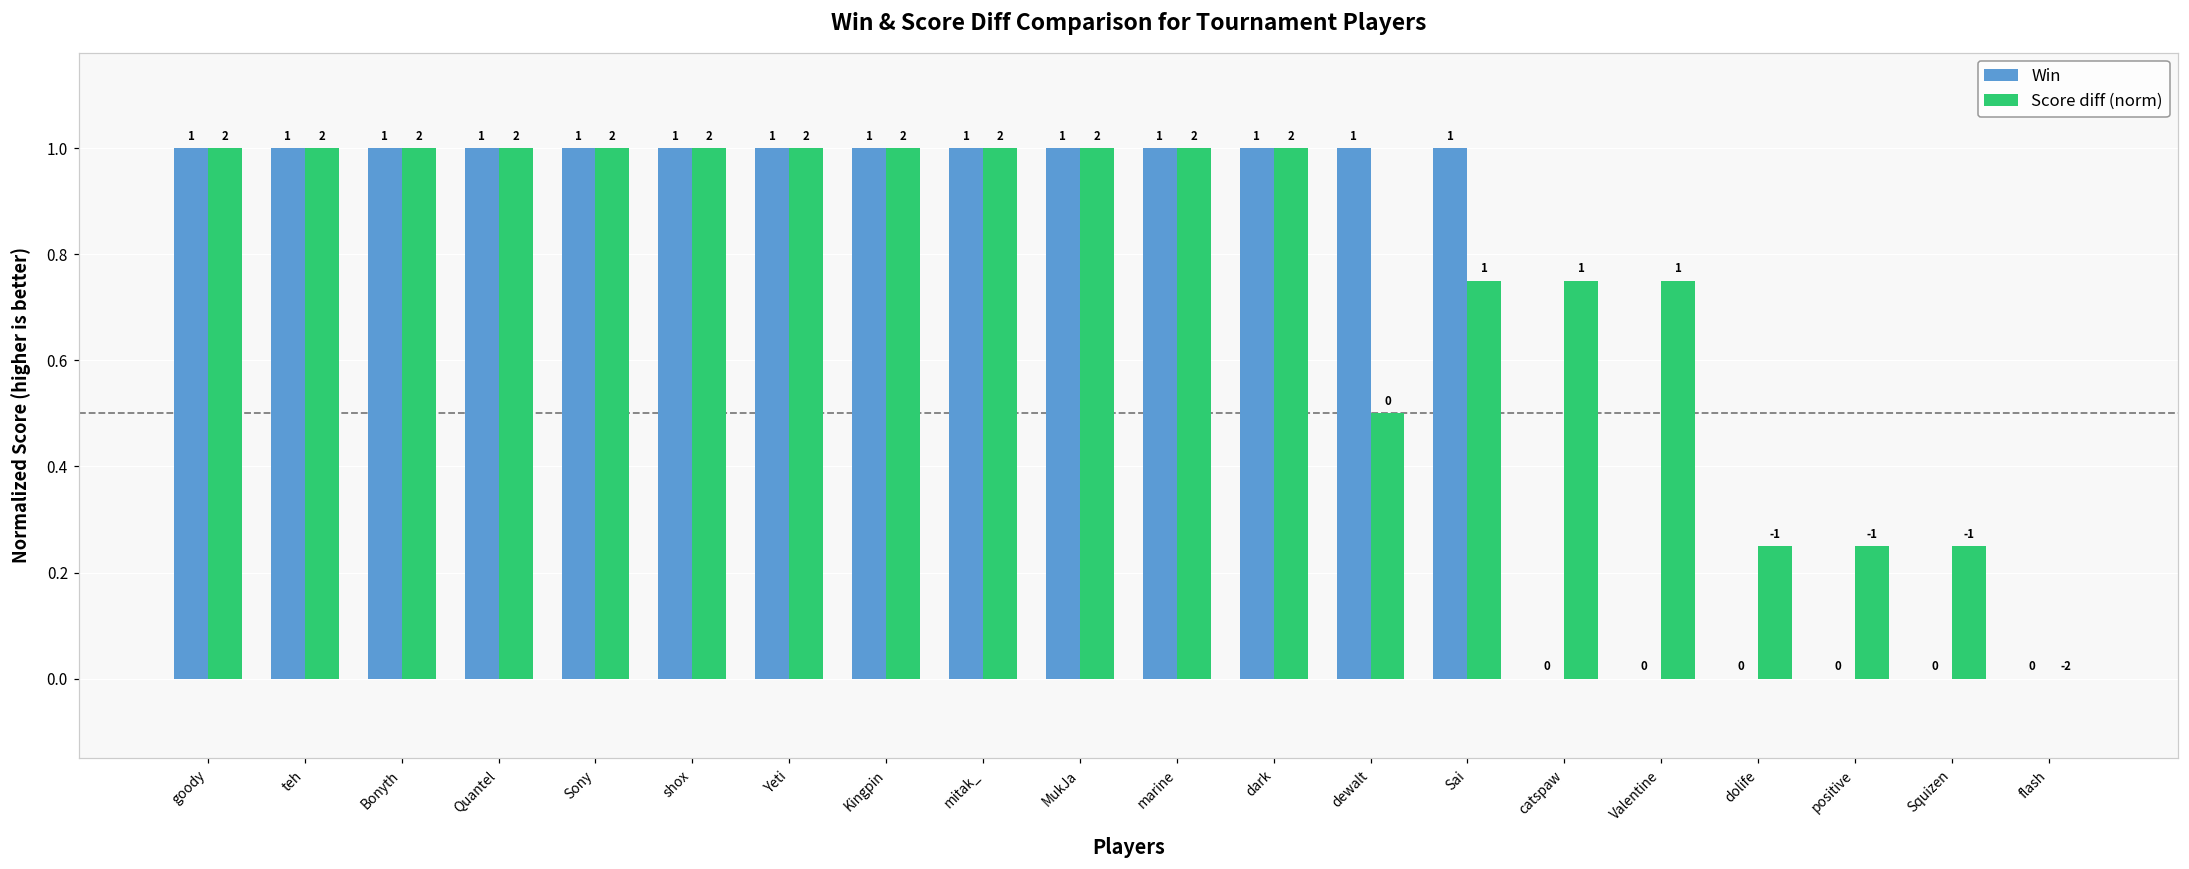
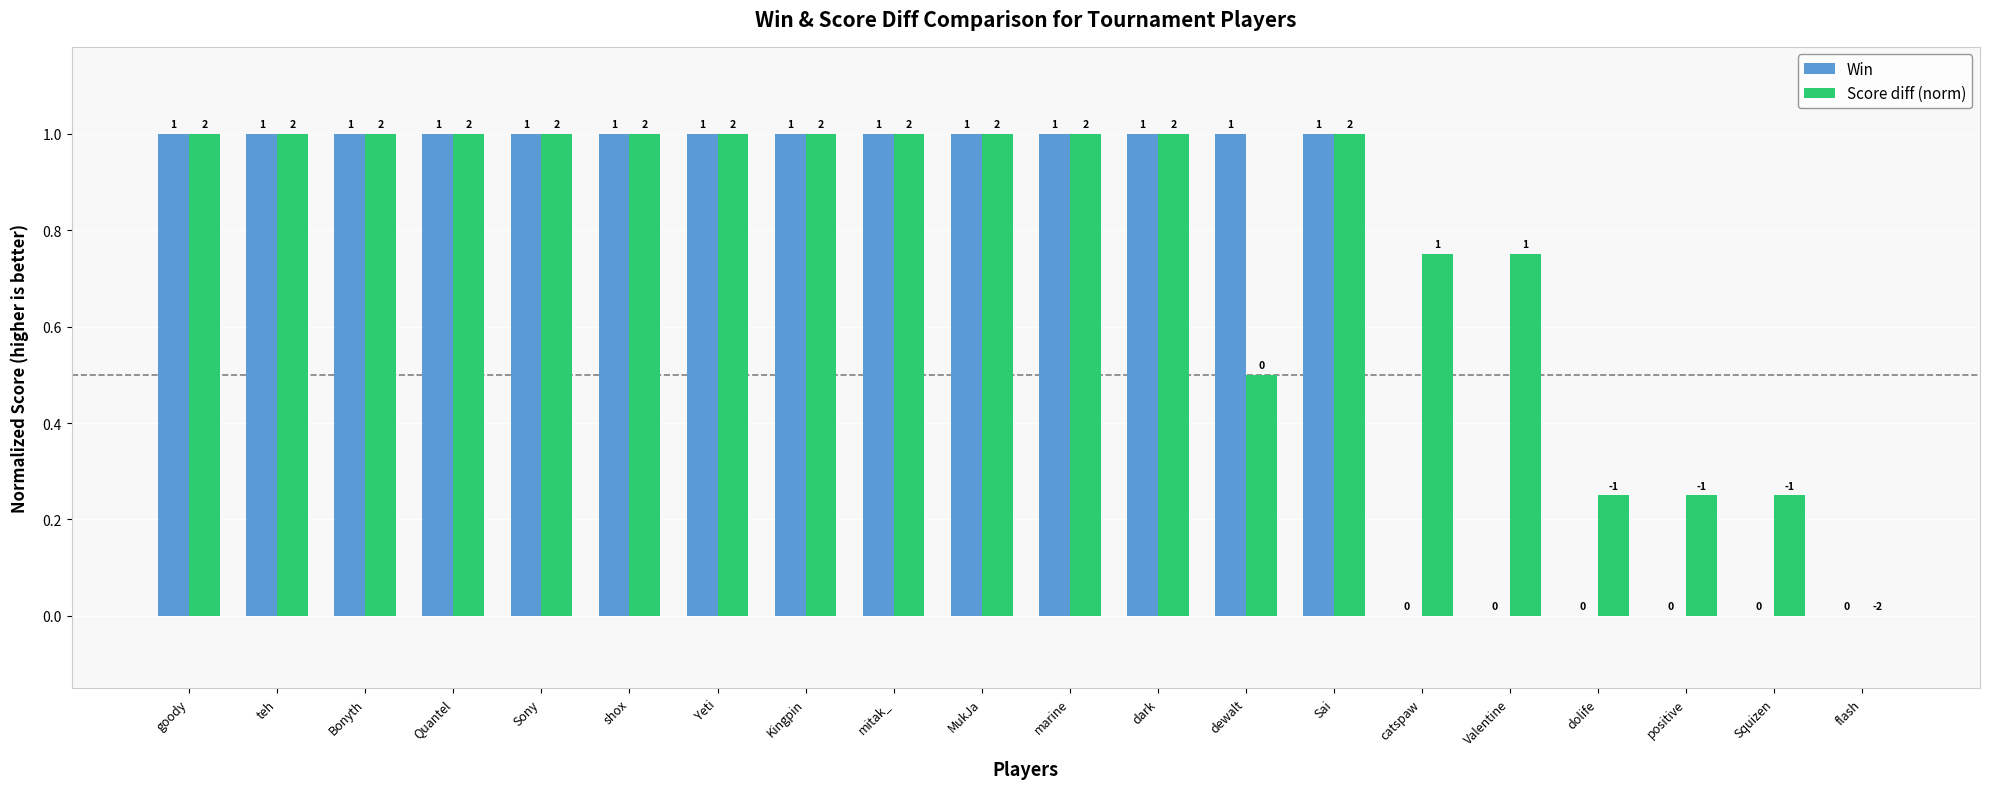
  {
    "Win": {
      "goody": 1,
      "teh": 1,
      "Bonyth": 1,
      "Quantel": 1,
      "Sony": 1,
      "shox": 1,
      "Yeti": 1,
      "Kingpin": 1,
      "mitak_": 1,
      "MukJa": 1,
      "marine": 1,
      "dark": 1,
      "dewalt": 1,
      "Sai": 1,
      "catspaw": 0,
      "Valentine": 0,
      "dolife": 0,
      "positive": 0,
      "Squizen": 0,
      "flash": 0
    },
    "Score diff (norm)": {
      "dewalt": 0,
-     "Sai": 1,
+     "Sai": 2,
      "catspaw": 1,
      "Valentine": 1
    }
  }
